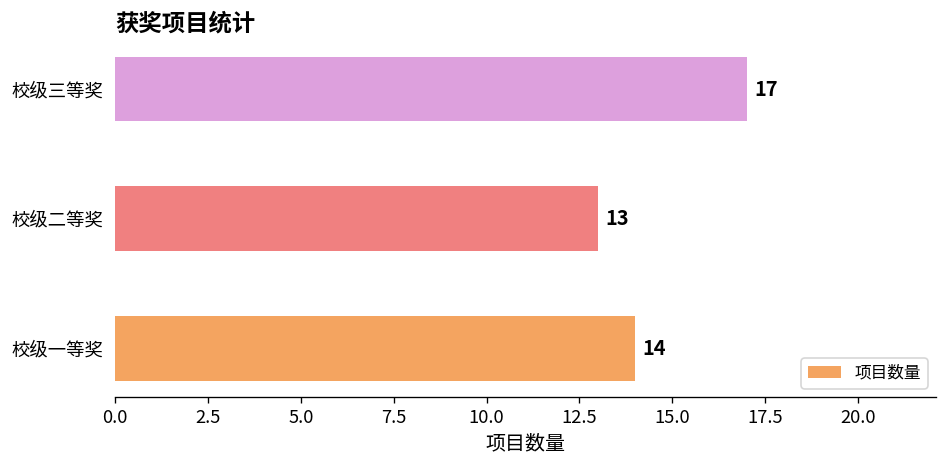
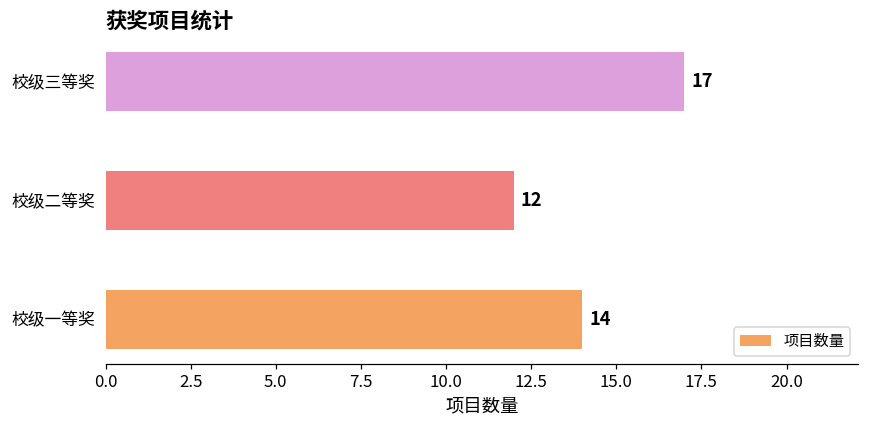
  {
    "校级三等奖": 17,
-   "校级二等奖": 13,
+   "校级二等奖": 12,
    "校级一等奖": 14
  }
